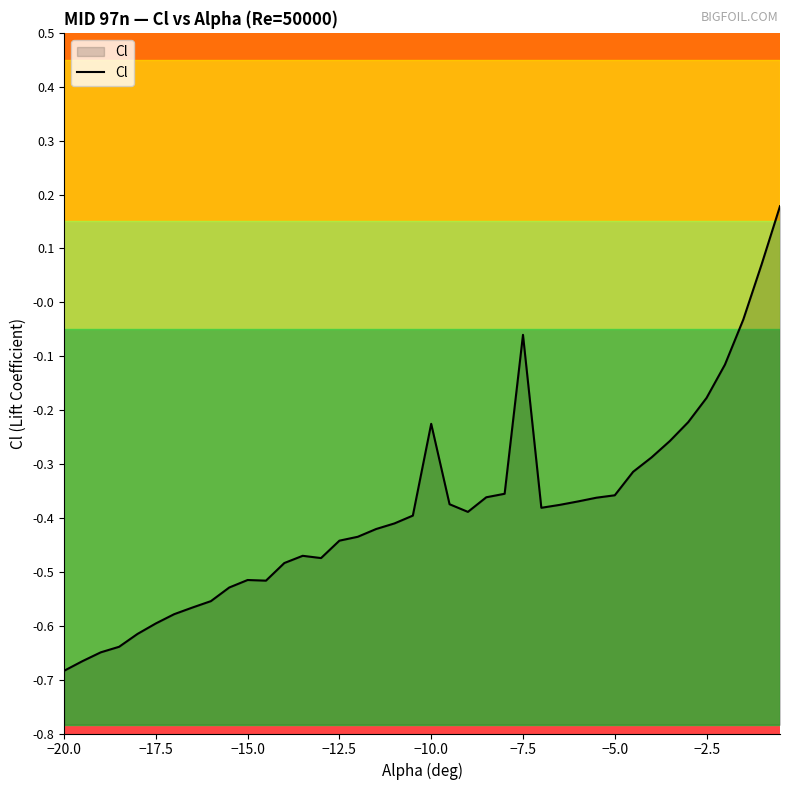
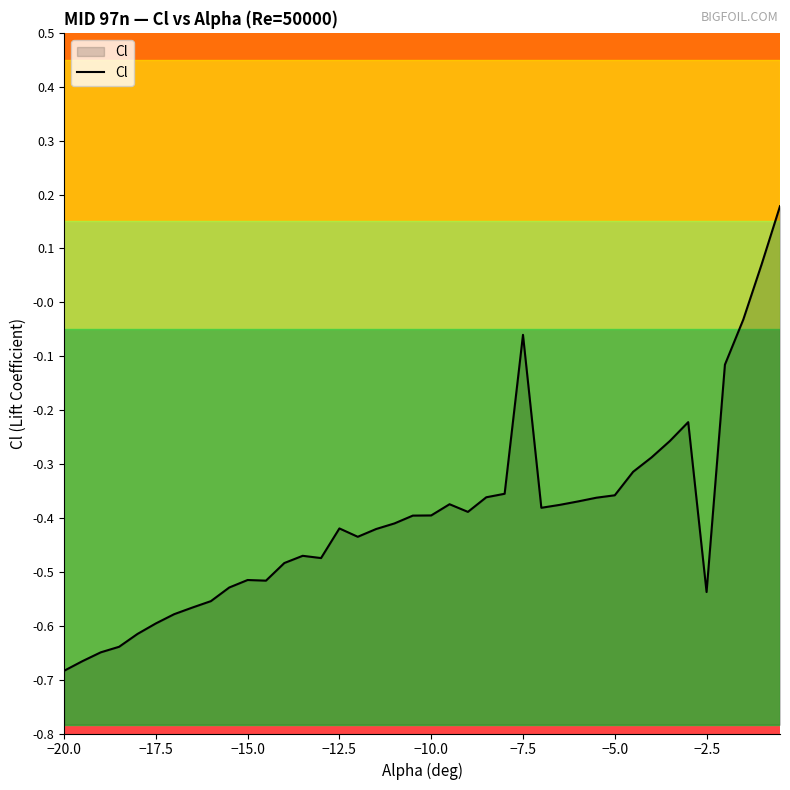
  {
    "−20.0": -0.68,
    "−17.5": -0.60,
    "−15.0": -0.52,
-   "−12.5": -0.44,
-   "−10.0": -0.23,
+   "−12.5": -0.42,
+   "−10.0": -0.40,
    "−7.5": -0.06,
    "−5.0": -0.36,
-   "−2.5": -0.18
+   "−2.5": -0.54
  }
